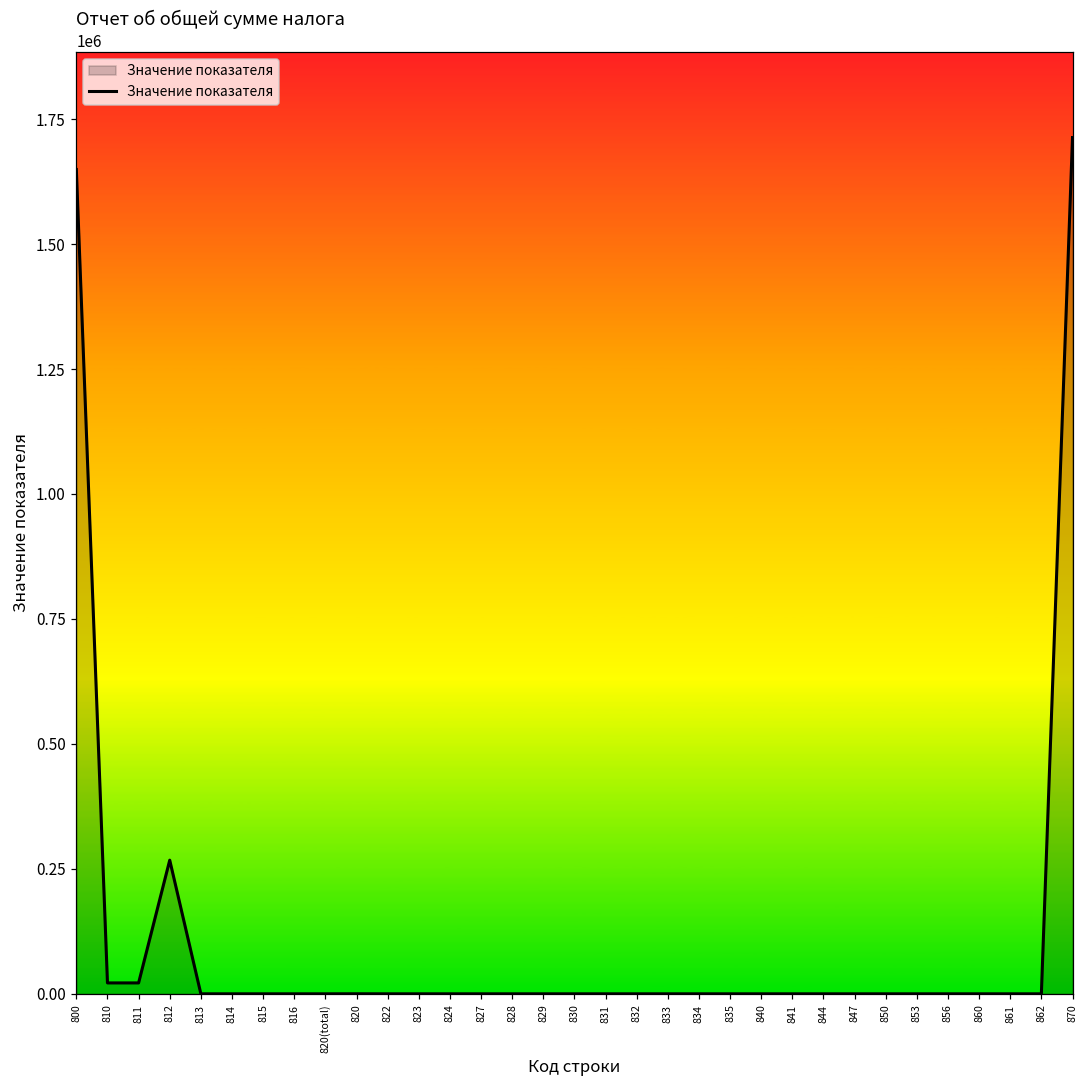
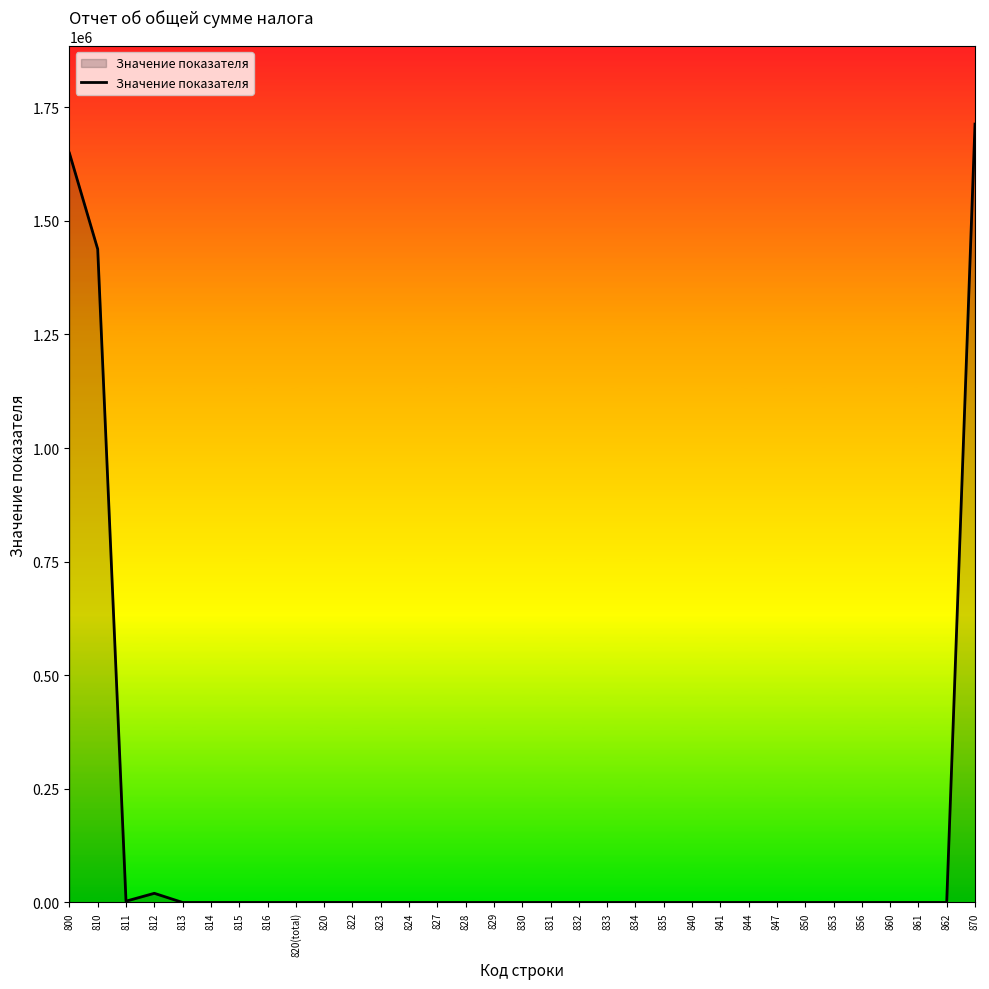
  {
    "800": 1650000,
-   "810": 20000,
-   "811": 20000,
-   "812": 270000,
+   "810": 1440000,
+   "811": 0,
+   "812": 20000,
    "813": 0,
    "814": 0,
    "815": 0,
    "816": 0,
    "820(total)": 0,
    "820": 0,
    "822": 0,
    "823": 0,
    "824": 0,
    "827": 0,
    "828": 0,
    "829": 0,
    "830": 0,
    "831": 0,
    "832": 0,
    "833": 0,
    "834": 0,
    "835": 0,
    "840": 0,
    "841": 0,
    "844": 0,
    "847": 0,
    "850": 0,
    "853": 0,
    "856": 0,
    "860": 0,
    "861": 0,
    "862": 0,
    "870": 1710000
  }
